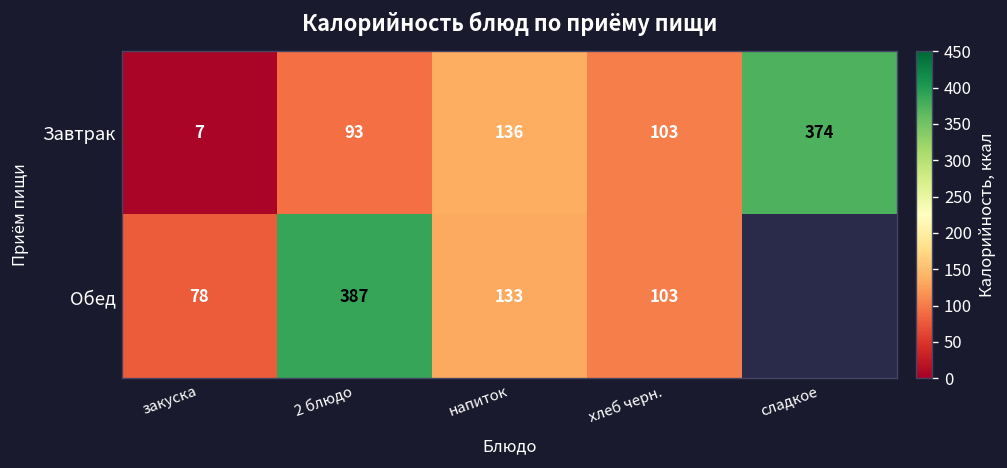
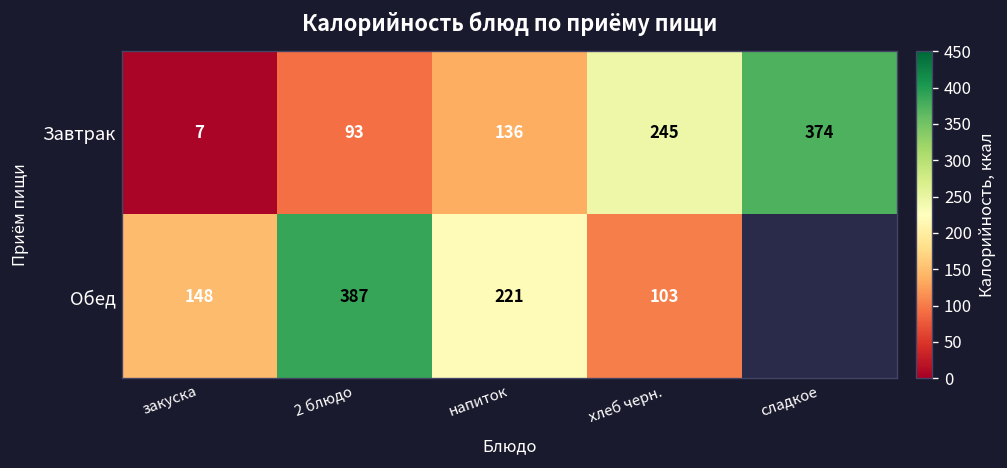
  {
    "Завтрак": {
      "закуска": 7,
      "2 блюдо": 93,
      "напиток": 136,
-     "хлеб черн.": 103,
+     "хлеб черн.": 245,
      "сладкое": 374
    },
    "Обед": {
-     "закуска": 78,
+     "закуска": 148,
      "2 блюдо": 387,
-     "напиток": 133,
+     "напиток": 221,
      "хлеб черн.": 103
    }
  }
